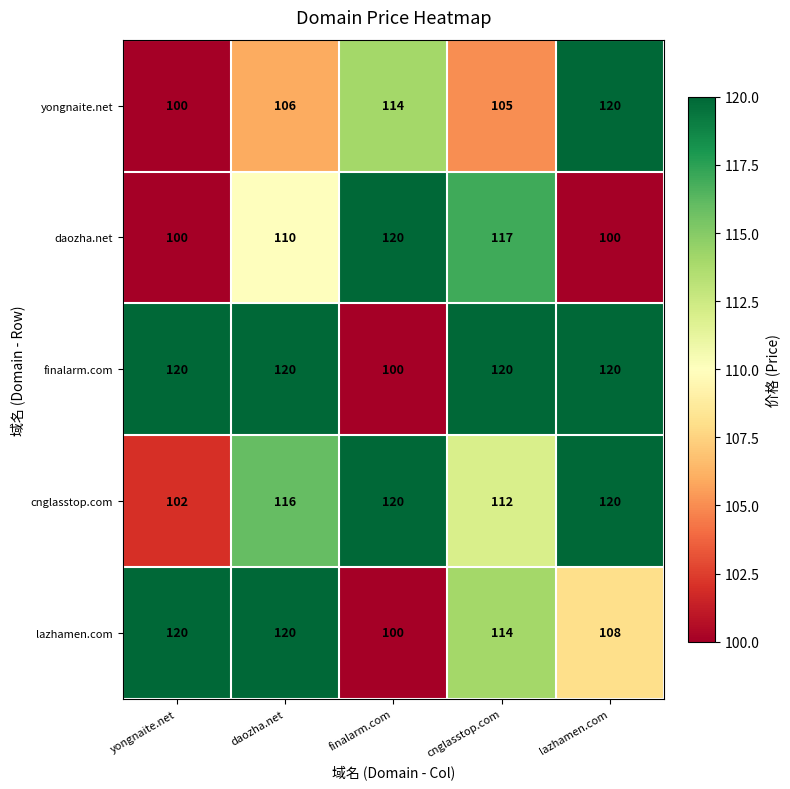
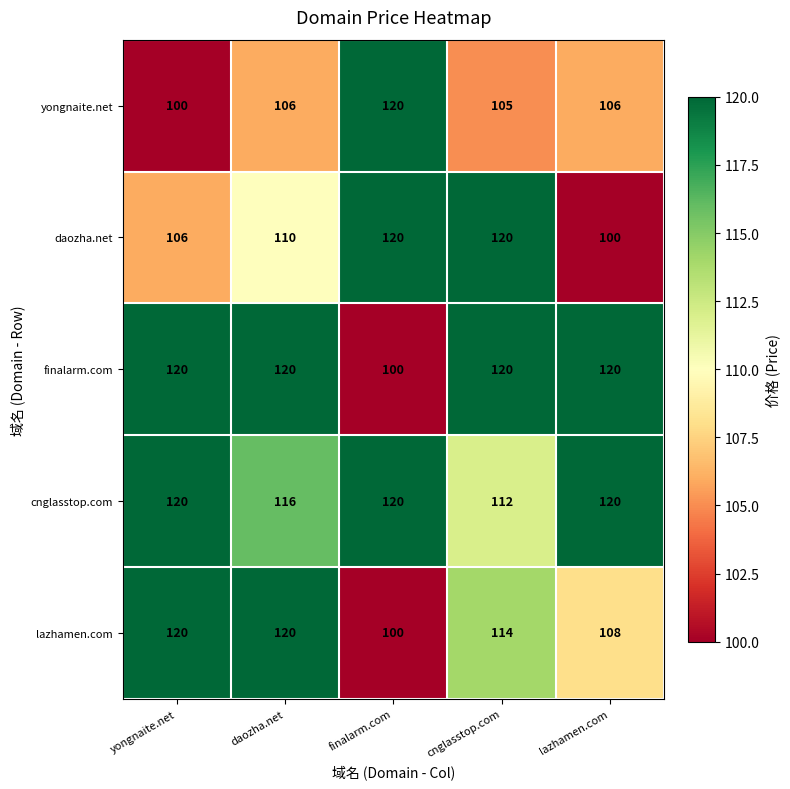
  {
    "yongnaite.net": {
      "yongnaite.net": 100,
      "daozha.net": 106,
-     "finalarm.com": 114,
+     "finalarm.com": 120,
      "cnglasstop.com": 105,
-     "lazhamen.com": 120
+     "lazhamen.com": 106
    },
    "daozha.net": {
-     "yongnaite.net": 100,
+     "yongnaite.net": 106,
      "daozha.net": 110,
      "finalarm.com": 120,
-     "cnglasstop.com": 117,
+     "cnglasstop.com": 120,
      "lazhamen.com": 100
    },
    "finalarm.com": {
      "yongnaite.net": 120,
      "daozha.net": 120,
      "finalarm.com": 100,
      "cnglasstop.com": 120,
      "lazhamen.com": 120
    },
    "cnglasstop.com": {
-     "yongnaite.net": 102,
+     "yongnaite.net": 120,
      "daozha.net": 116,
      "finalarm.com": 120,
      "cnglasstop.com": 112,
      "lazhamen.com": 120
    },
    "lazhamen.com": {
      "yongnaite.net": 120,
      "daozha.net": 120,
      "finalarm.com": 100,
      "cnglasstop.com": 114,
      "lazhamen.com": 108
    }
  }
